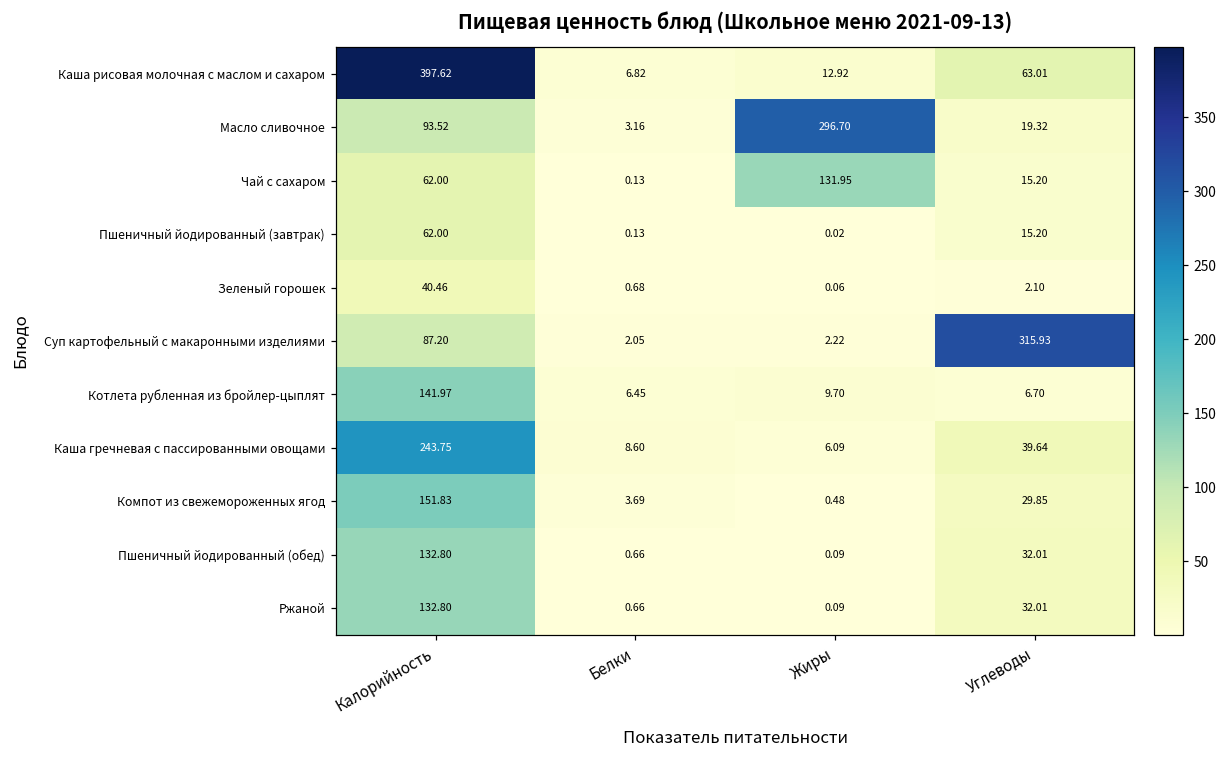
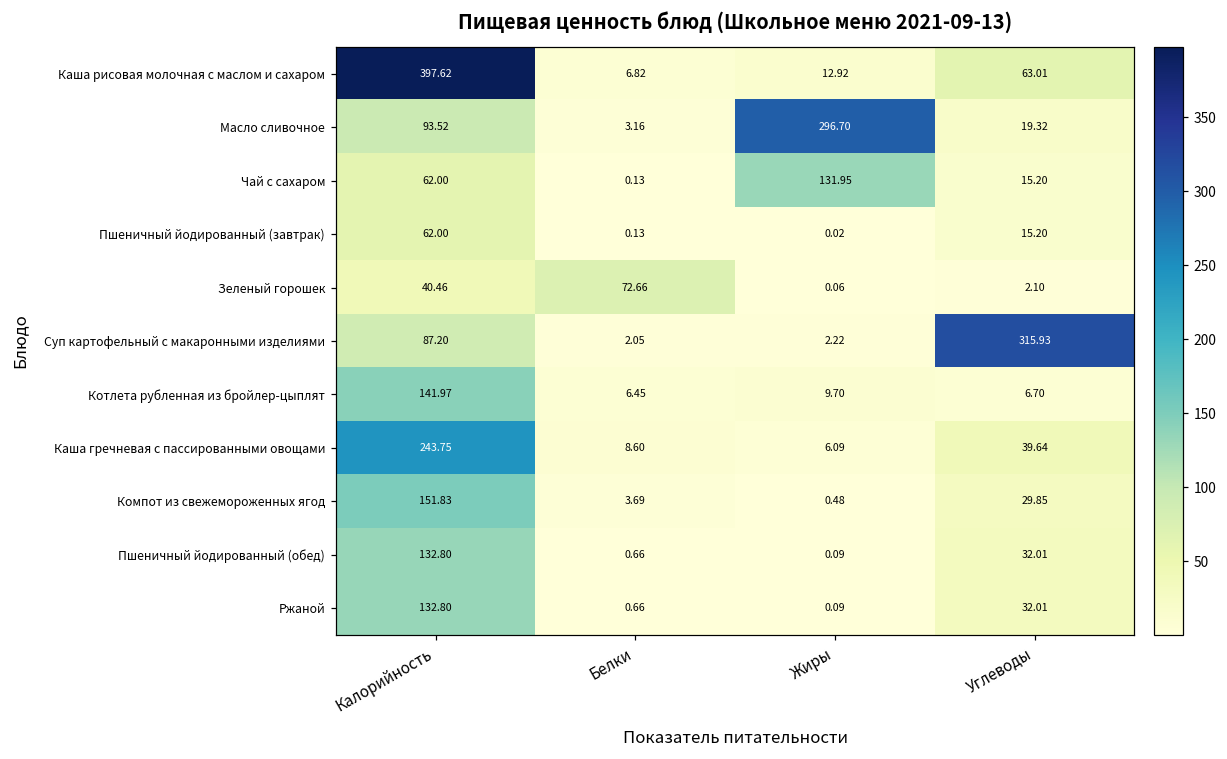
  {
    "Каша рисовая молочная с маслом и сахаром": {
      "Калорийность": 397.62,
      "Белки": 6.82,
      "Жиры": 12.92,
      "Углеводы": 63.01
    },
    "Масло сливочное": {
      "Калорийность": 93.52,
      "Белки": 3.16,
      "Жиры": 296.70,
      "Углеводы": 19.32
    },
    "Чай с сахаром": {
      "Калорийность": 62.00,
      "Белки": 0.13,
      "Жиры": 131.95,
      "Углеводы": 15.20
    },
    "Пшеничный йодированный (завтрак)": {
      "Калорийность": 62.00,
      "Белки": 0.13,
      "Жиры": 0.02,
      "Углеводы": 15.20
    },
    "Зеленый горошек": {
      "Калорийность": 40.46,
-     "Белки": 0.68,
+     "Белки": 72.66,
      "Жиры": 0.06,
      "Углеводы": 2.10
    },
    "Суп картофельный с макаронными изделиями": {
      "Калорийность": 87.20,
      "Белки": 2.05,
      "Жиры": 2.22,
      "Углеводы": 315.93
    },
    "Котлета рубленная из бройлер-цыплят": {
      "Калорийность": 141.97,
      "Белки": 6.45,
      "Жиры": 9.70,
      "Углеводы": 6.70
    },
    "Каша гречневая с пассированными овощами": {
      "Калорийность": 243.75,
      "Белки": 8.60,
      "Жиры": 6.09,
      "Углеводы": 39.64
    },
    "Компот из свежемороженных ягод": {
      "Калорийность": 151.83,
      "Белки": 3.69,
      "Жиры": 0.48,
      "Углеводы": 29.85
    },
    "Пшеничный йодированный (обед)": {
      "Калорийность": 132.80,
      "Белки": 0.66,
      "Жиры": 0.09,
      "Углеводы": 32.01
    },
    "Ржаной": {
      "Калорийность": 132.80,
      "Белки": 0.66,
      "Жиры": 0.09,
      "Углеводы": 32.01
    }
  }
